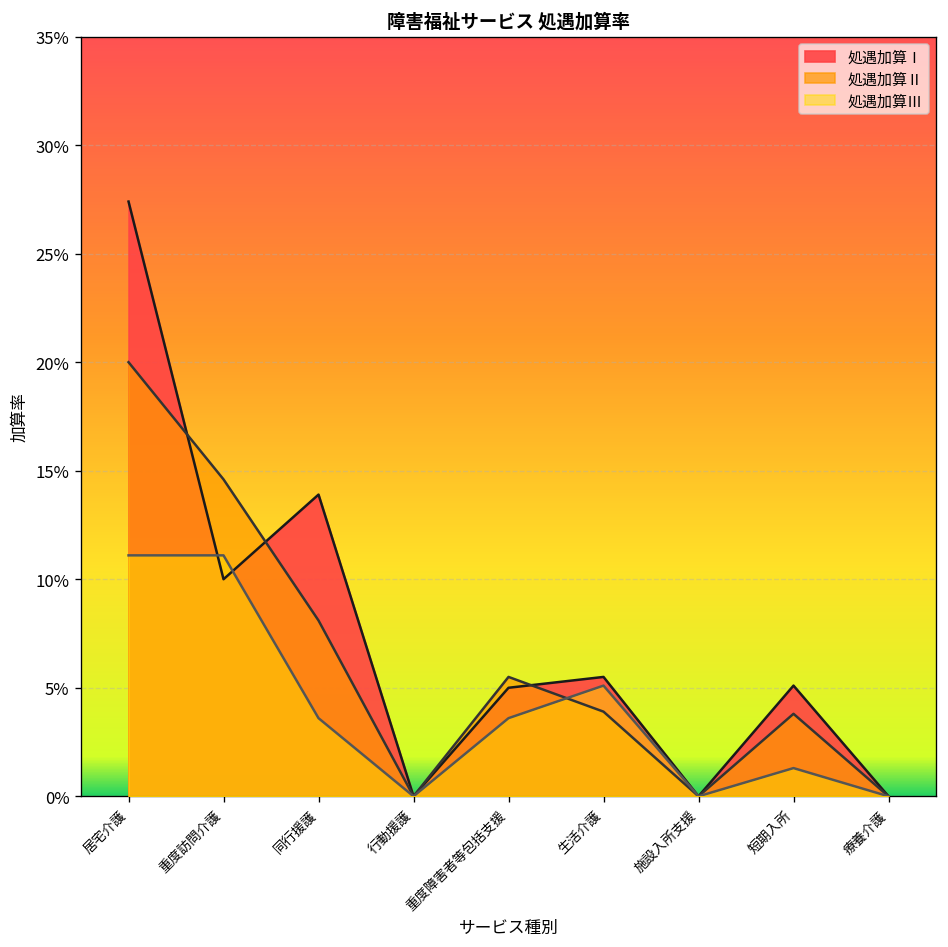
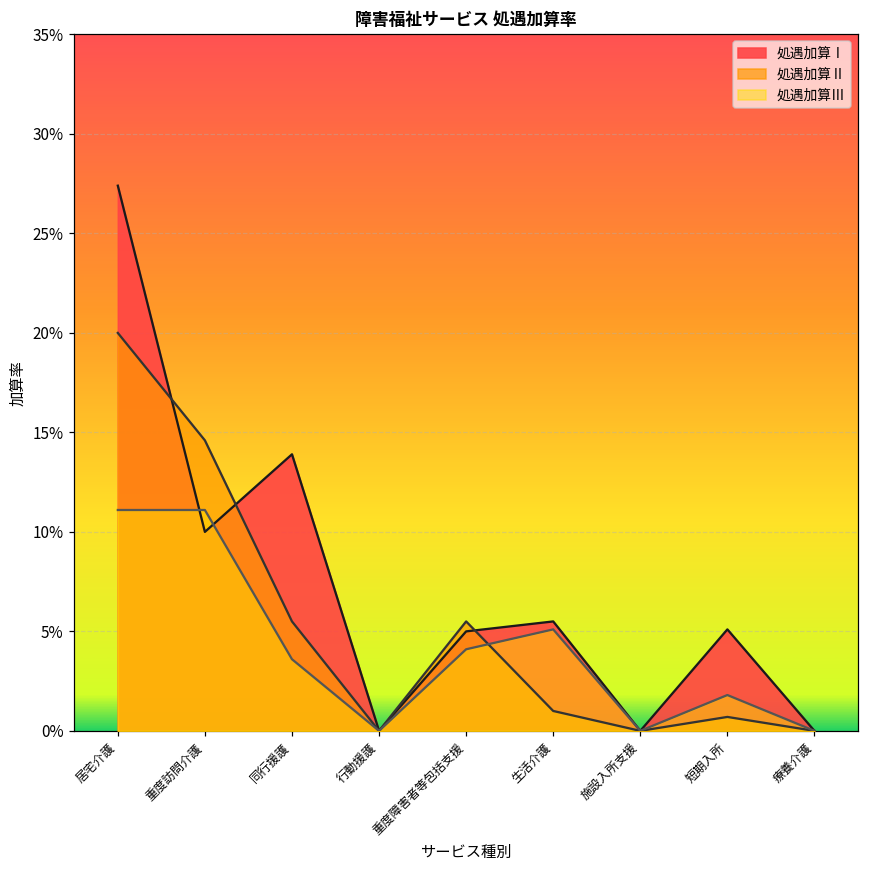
  {
    "処遇加算Ⅰ": {
      "居宅介護": "27.4%",
      "重度訪問介護": "10.0%",
      "同行援護": "13.9%",
      "重度障害者等包括支援": "5.0%",
      "生活介護": "5.5%",
      "短期入所": "5.1%"
    },
    "処遇加算Ⅱ": {
      "居宅介護": "20.0%",
      "重度訪問介護": "14.6%",
-     "同行援護": "8.1%",
+     "同行援護": "5.5%",
      "重度障害者等包括支援": "5.5%",
-     "生活介護": "3.9%",
-     "短期入所": "3.8%"
+     "生活介護": "1.0%",
+     "短期入所": "0.7%"
    },
    "処遇加算Ⅲ": {
      "居宅介護": "11.1%",
      "重度訪問介護": "11.1%",
      "同行援護": "3.6%",
-     "重度障害者等包括支援": "3.6%",
+     "重度障害者等包括支援": "4.1%",
      "生活介護": "5.1%",
-     "短期入所": "1.3%"
+     "短期入所": "1.8%"
    }
  }
